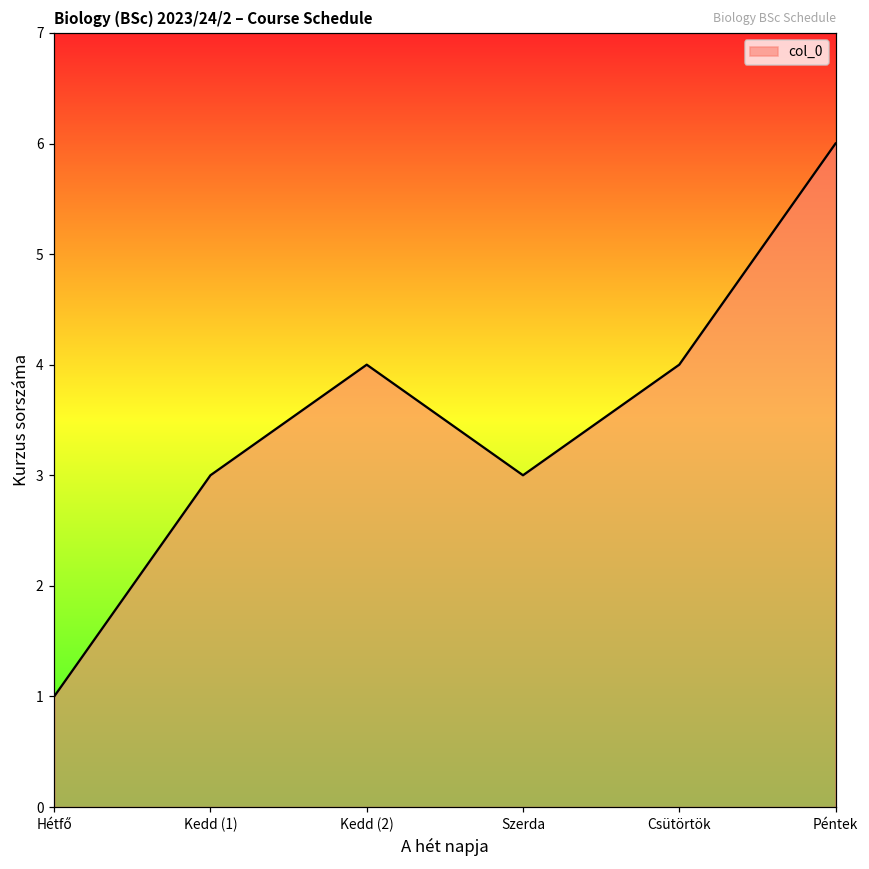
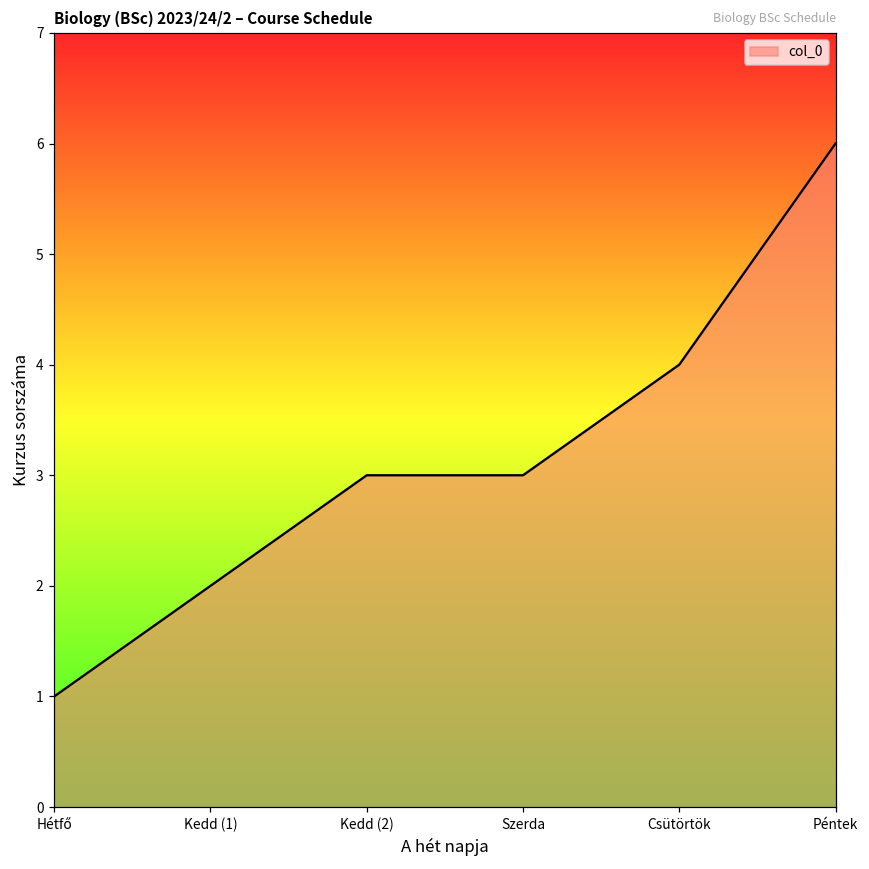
  {
    "Hétfő": 1,
-   "Kedd (1)": 3,
-   "Kedd (2)": 4,
+   "Kedd (1)": 2,
+   "Kedd (2)": 3,
    "Szerda": 3,
    "Csütörtök": 4,
    "Péntek": 6
  }
